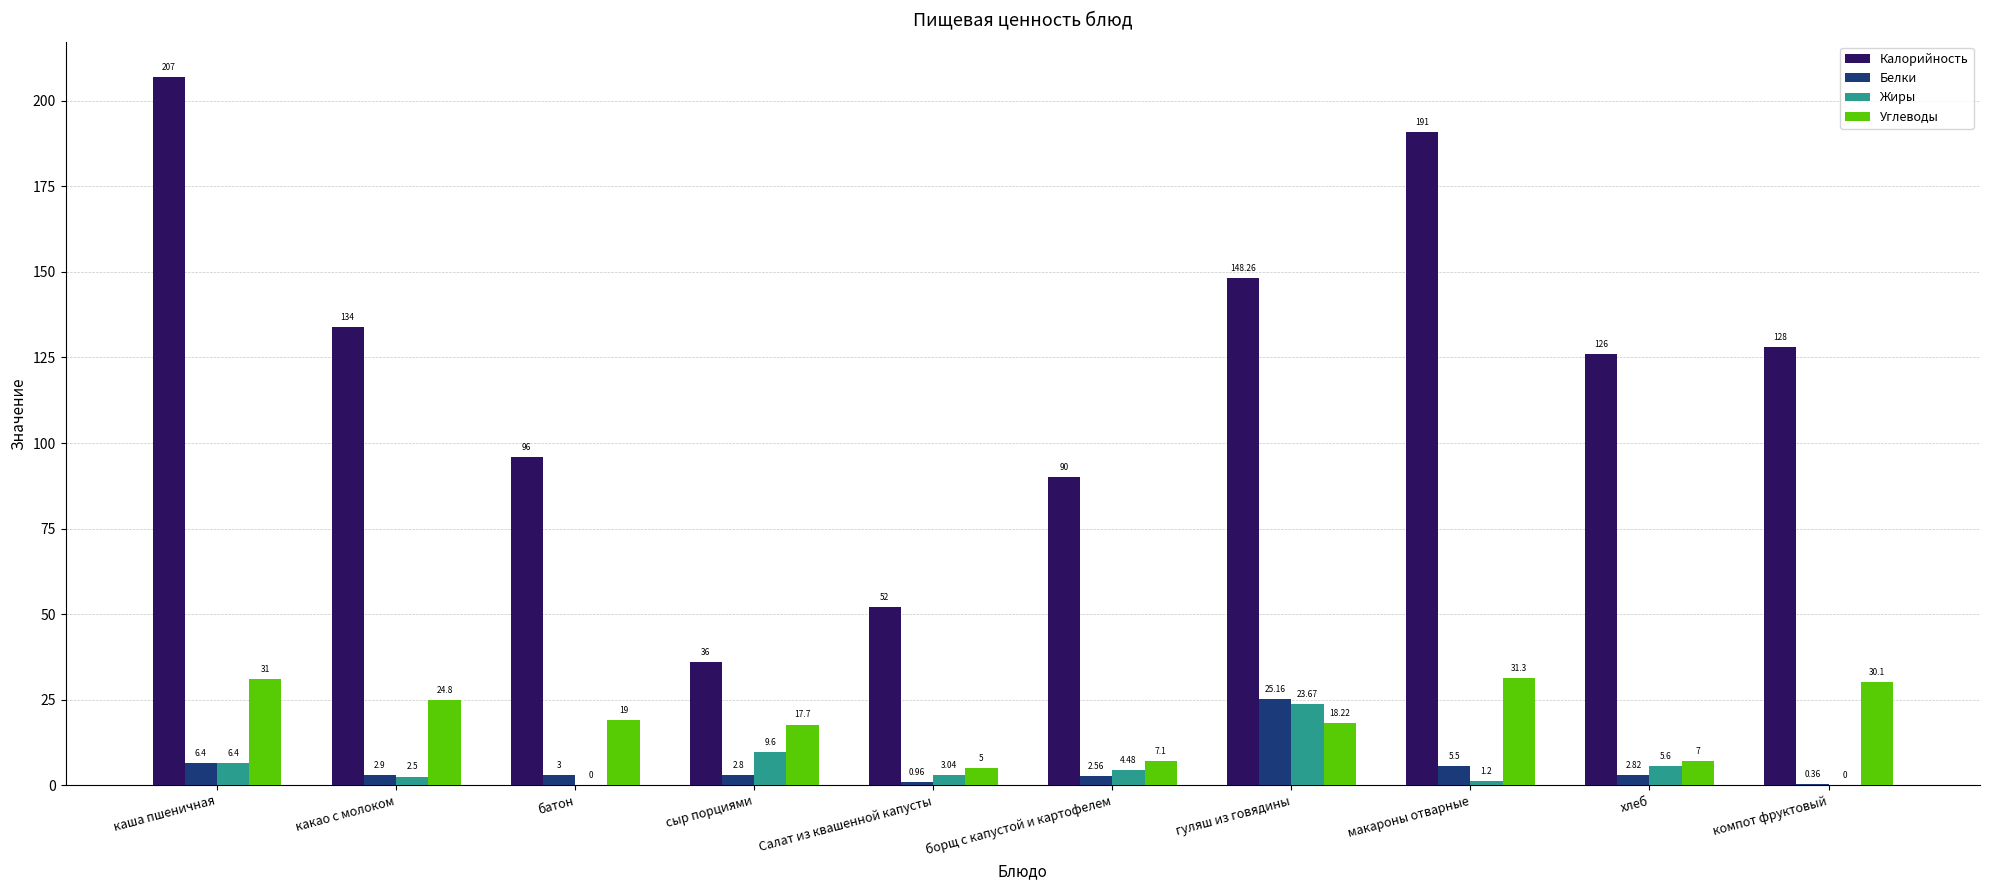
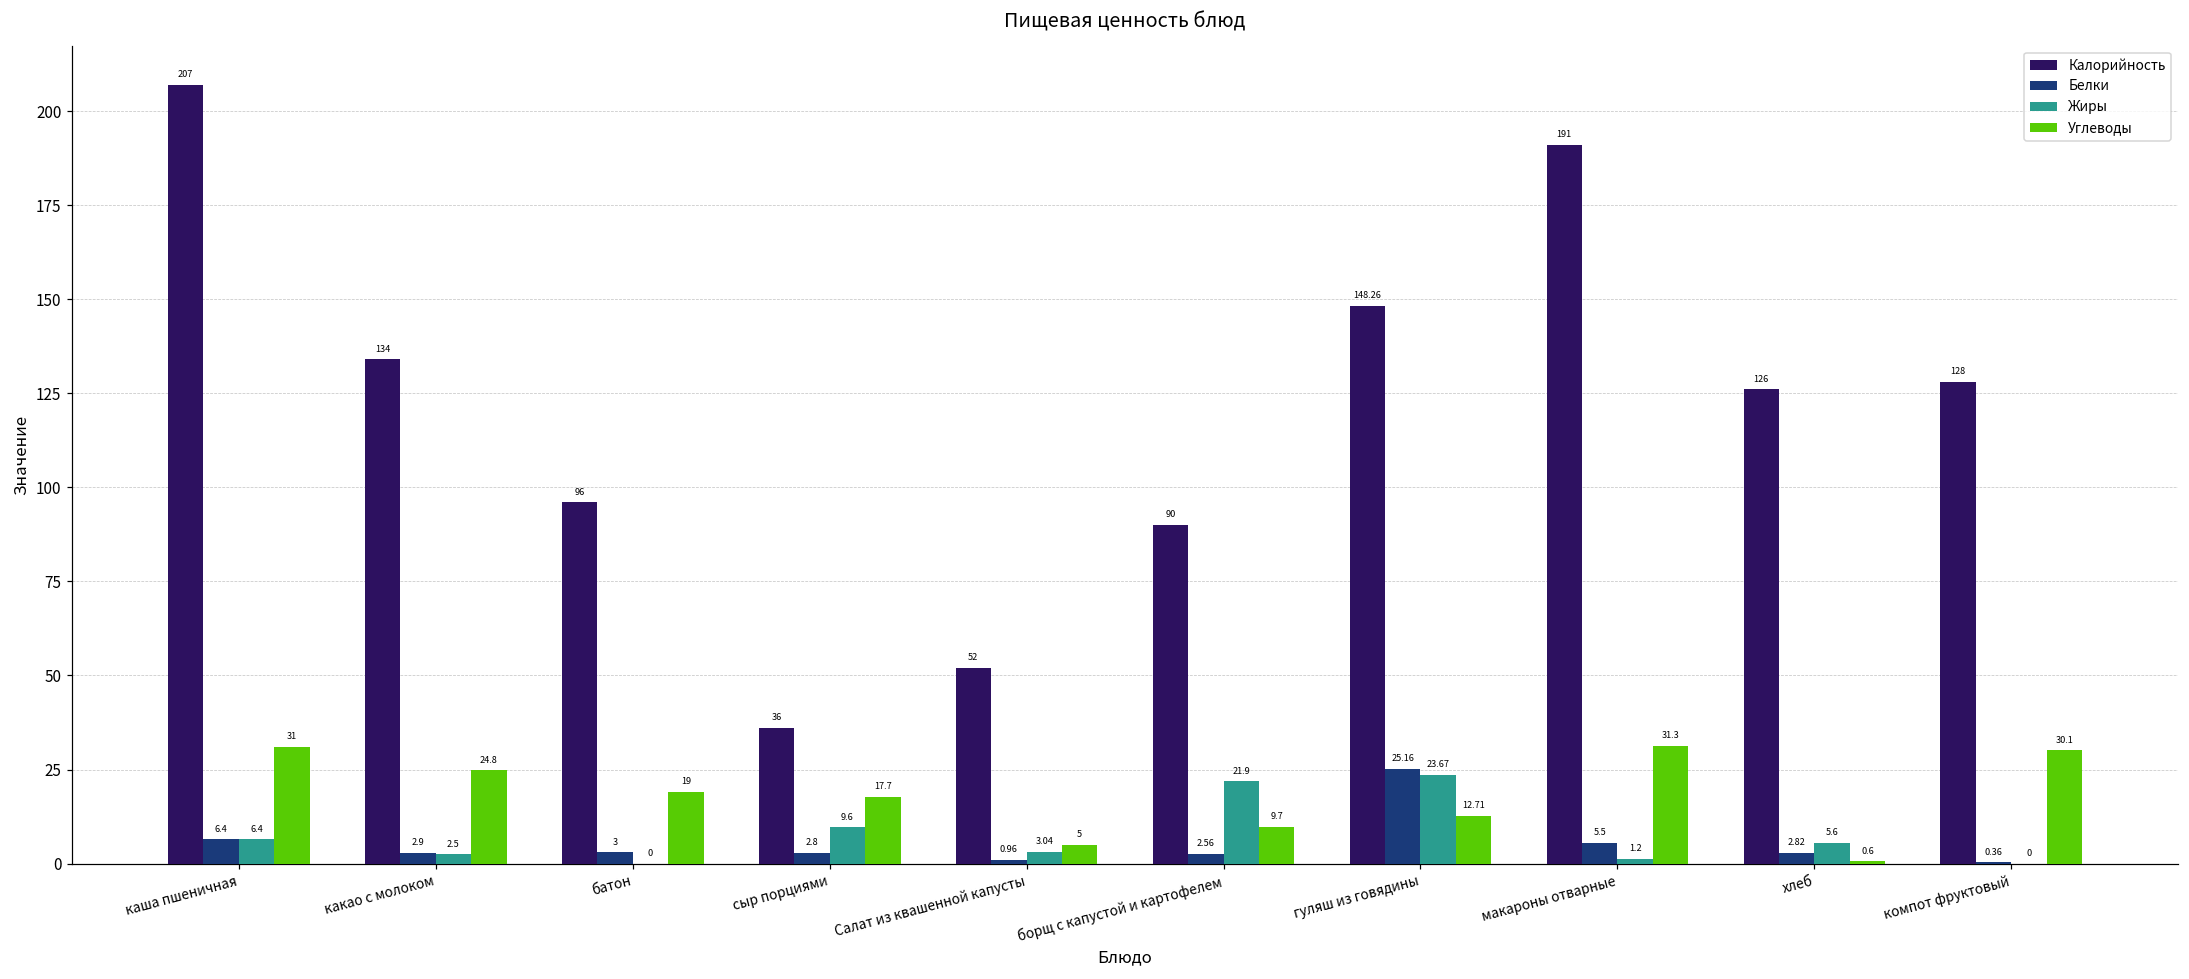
  {
    "Жиры": {
      "каша пшеничная": 6.4,
      "какао с молоком": 2.5,
      "батон": 0,
      "сыр порциями": 9.6,
      "Салат из квашенной капусты": 3.04,
-     "борщ с капустой и картофелем": 4.48,
+     "борщ с капустой и картофелем": 21.9,
      "гуляш из говядины": 23.67,
      "макароны отварные": 1.2,
      "хлеб": 5.6,
      "компот фруктовый": 0
    },
    "Углеводы": {
      "каша пшеничная": 31,
      "какао с молоком": 24.8,
      "батон": 19,
      "сыр порциями": 17.7,
      "Салат из квашенной капусты": 5,
-     "борщ с капустой и картофелем": 7.1,
-     "гуляш из говядины": 18.22,
+     "борщ с капустой и картофелем": 9.7,
+     "гуляш из говядины": 12.71,
      "макароны отварные": 31.3,
-     "хлеб": 7,
+     "хлеб": 0.6,
      "компот фруктовый": 30.1
    }
  }
